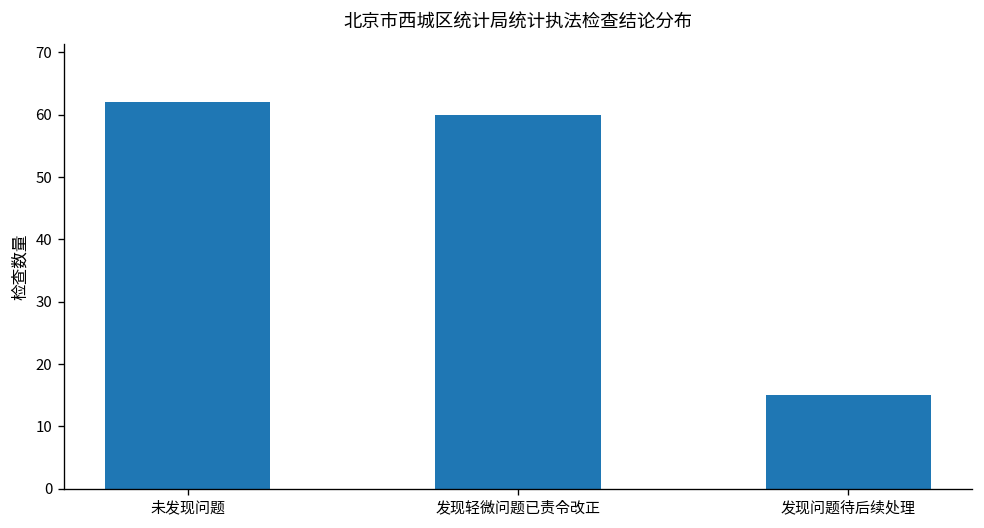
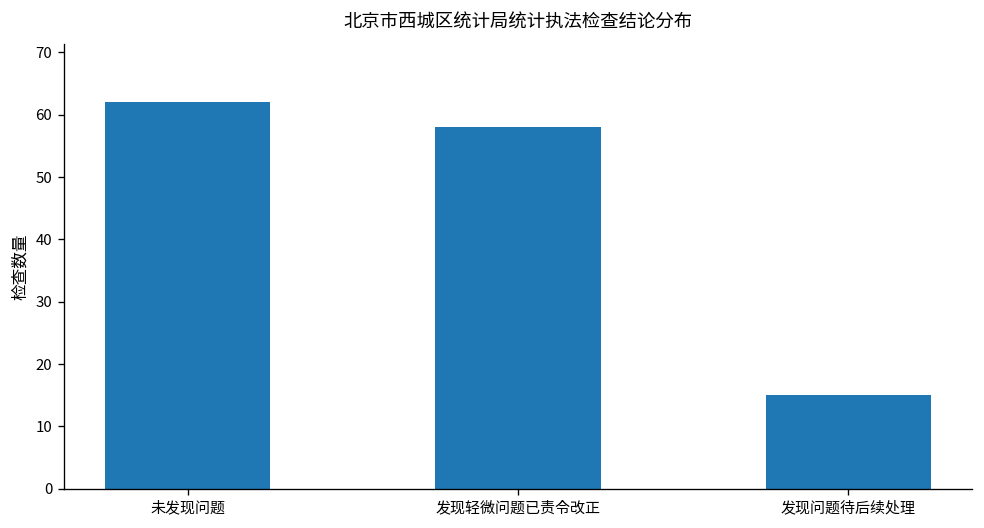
  {
    "未发现问题": 62,
-   "发现轻微问题已责令改正": 60,
+   "发现轻微问题已责令改正": 58,
    "发现问题待后续处理": 15
  }
